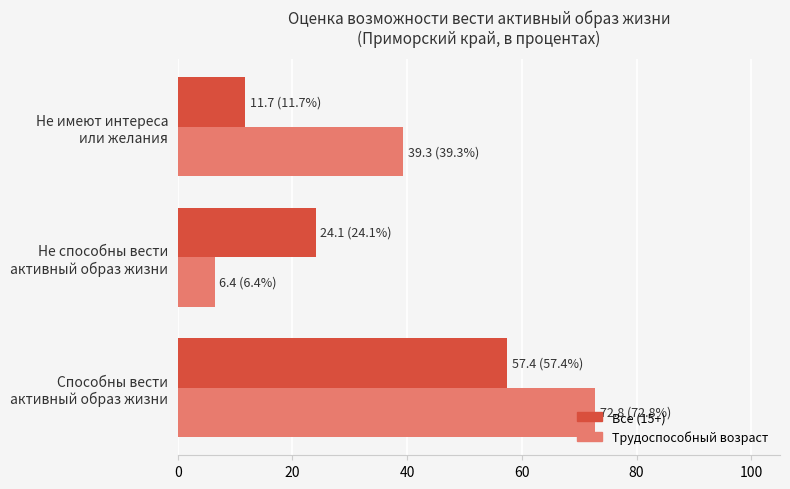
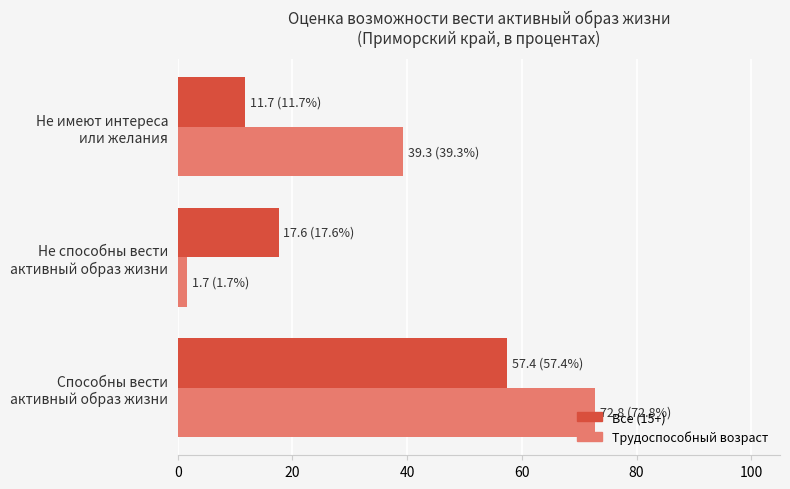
  {
    "Все (15+)": {
      "Не имеют интереса или желания": "11.7",
-     "Не способны вести активный образ жизни": "24.1 (24.1%)",
+     "Не способны вести активный образ жизни": "17.6 (17.6%)",
      "Способны вести активный образ жизни": "57.4"
    },
    "Трудоспособный возраст": {
      "Не имеют интереса или желания": "39.3",
-     "Не способны вести активный образ жизни": "6.4 (6.4%)",
+     "Не способны вести активный образ жизни": "1.7 (1.7%)",
      "Способны вести активный образ жизни": "72.8"
    }
  }
